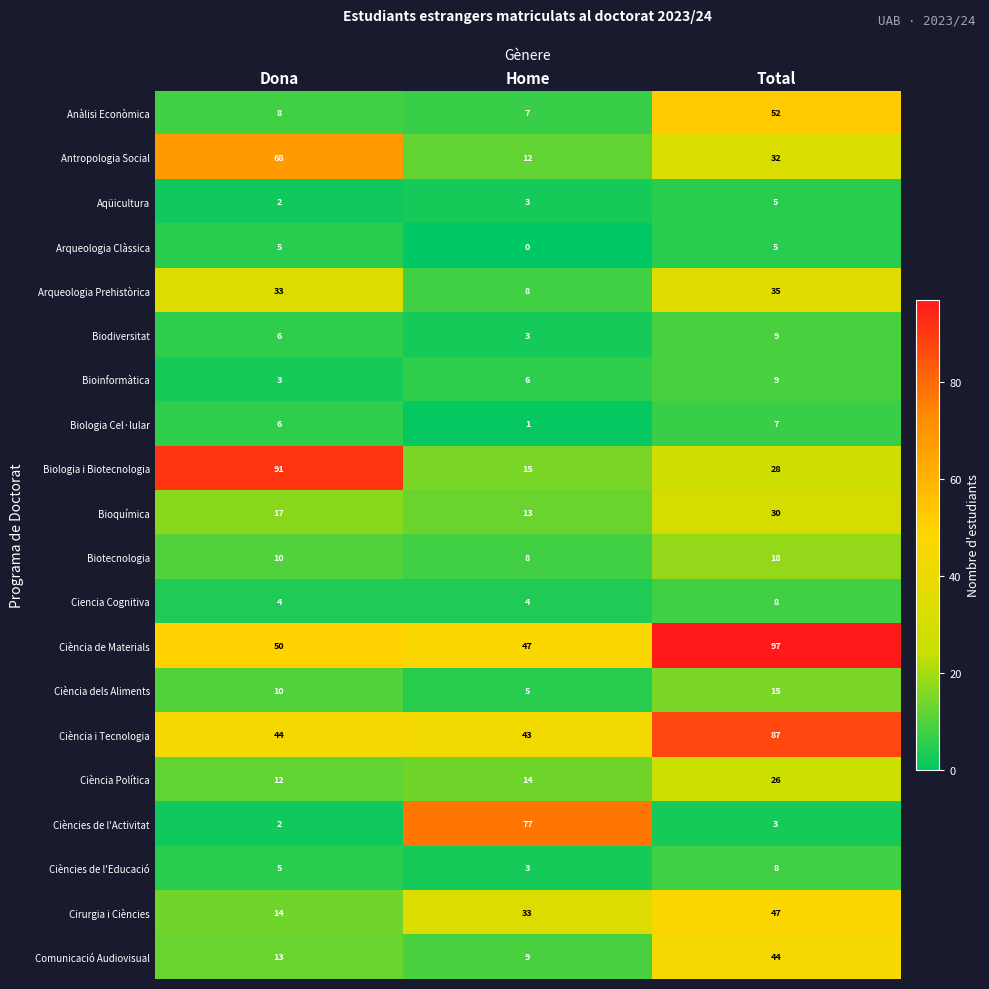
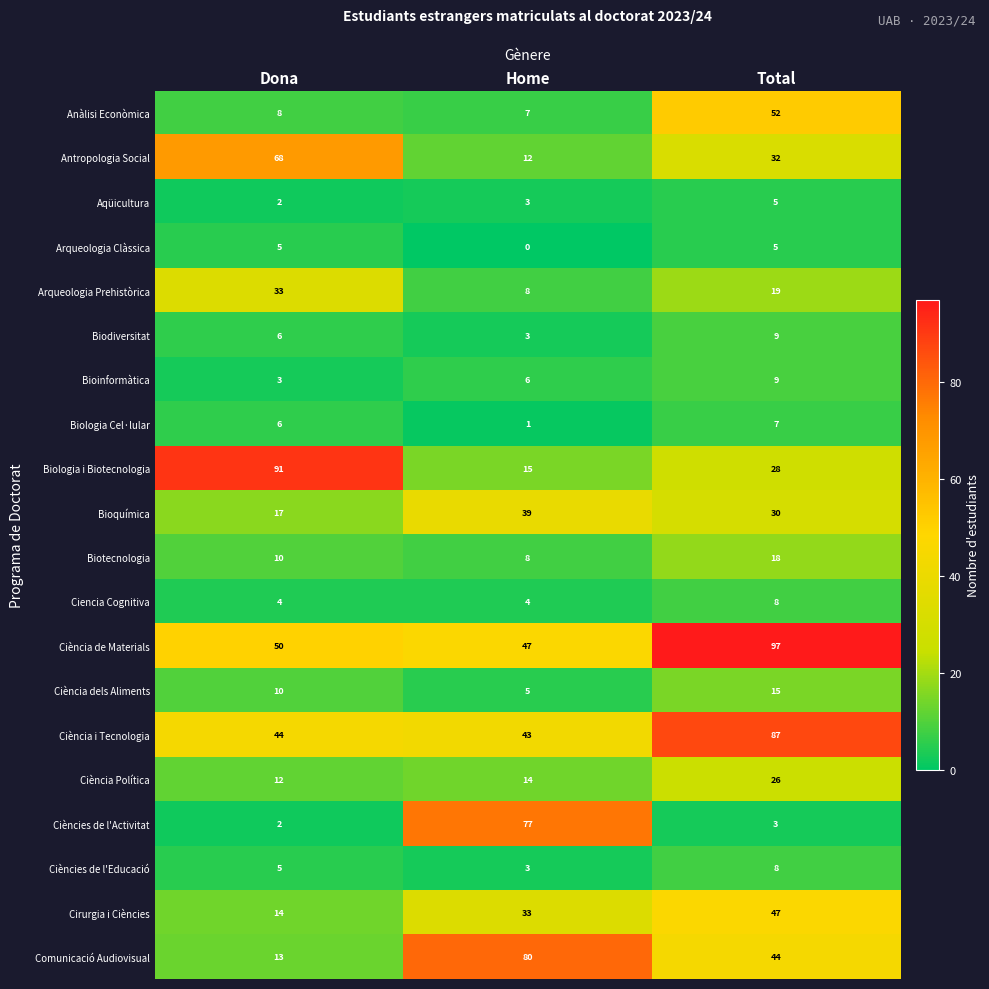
  {
    "Anàlisi Econòmica": {
      "Dona": 8,
      "Home": 7,
      "Total": 52
    },
    "Antropologia Social": {
      "Dona": 68,
      "Home": 12,
      "Total": 32
    },
    "Aqüicultura": {
      "Dona": 2,
      "Home": 3,
      "Total": 5
    },
    "Arqueologia Clàssica": {
      "Dona": 5,
      "Home": 0,
      "Total": 5
    },
    "Arqueologia Prehistòrica": {
      "Dona": 33,
      "Home": 8,
-     "Total": 35
+     "Total": 19
    },
    "Biodiversitat": {
      "Dona": 6,
      "Home": 3,
      "Total": 9
    },
    "Bioinformàtica": {
      "Dona": 3,
      "Home": 6,
      "Total": 9
    },
    "Biologia Cel·lular": {
      "Dona": 6,
      "Home": 1,
      "Total": 7
    },
    "Biologia i Biotecnologia": {
      "Dona": 91,
      "Home": 15,
      "Total": 28
    },
    "Bioquímica": {
      "Dona": 17,
-     "Home": 13,
+     "Home": 39,
      "Total": 30
    },
    "Biotecnologia": {
      "Dona": 10,
      "Home": 8,
      "Total": 18
    },
    "Ciencia Cognitiva": {
      "Dona": 4,
      "Home": 4,
      "Total": 8
    },
    "Ciència de Materials": {
      "Dona": 50,
      "Home": 47,
      "Total": 97
    },
    "Ciència dels Aliments": {
      "Dona": 10,
      "Home": 5,
      "Total": 15
    },
    "Ciència i Tecnologia": {
      "Dona": 44,
      "Home": 43,
      "Total": 87
    },
    "Ciència Política": {
      "Dona": 12,
      "Home": 14,
      "Total": 26
    },
    "Ciències de l'Activitat": {
      "Dona": 2,
      "Home": 77,
      "Total": 3
    },
    "Ciències de l'Educació": {
      "Dona": 5,
      "Home": 3,
      "Total": 8
    },
    "Cirurgia i Ciències": {
      "Dona": 14,
      "Home": 33,
      "Total": 47
    },
    "Comunicació Audiovisual": {
      "Dona": 13,
-     "Home": 9,
+     "Home": 80,
      "Total": 44
    }
  }
